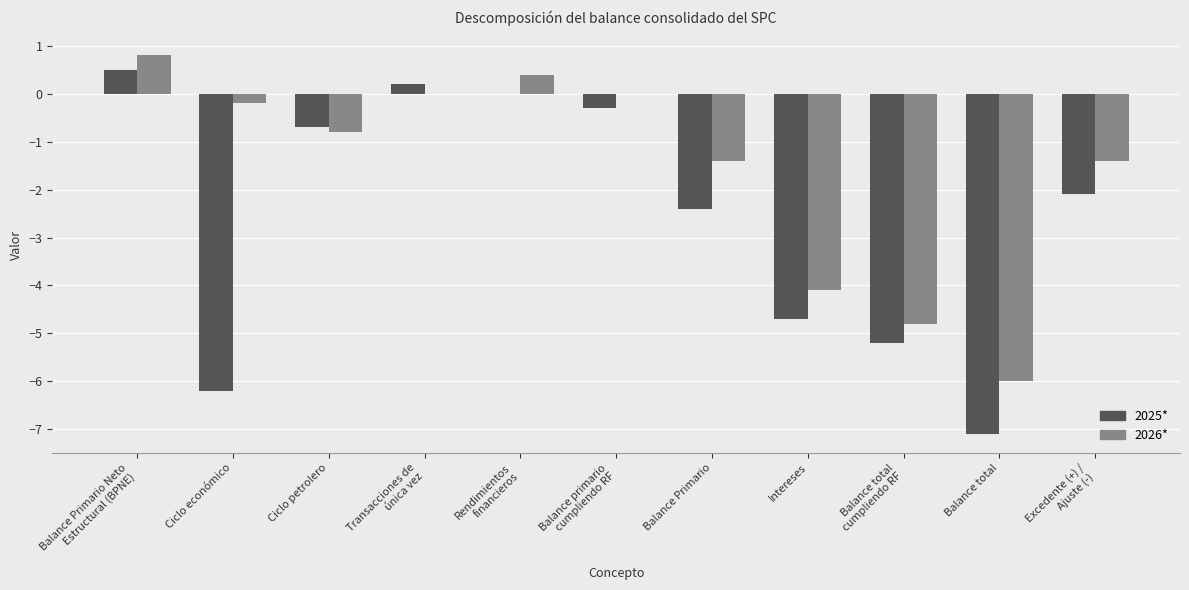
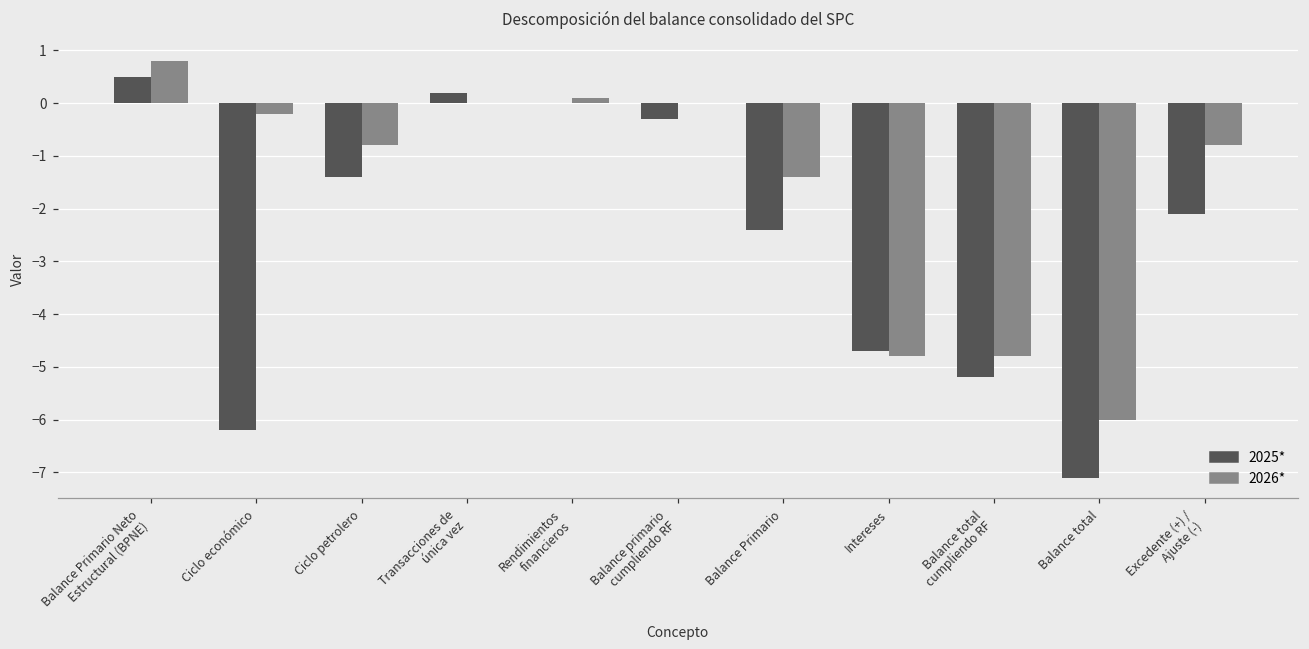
  {
    "2025*": {
      "Balance Primario Neto Estructural (BPNE)": 0.5,
      "Ciclo económico": -6.2,
-     "Ciclo petrolero": -0.7,
+     "Ciclo petrolero": -1.4,
      "Transacciones de única vez": 0.2,
      "Rendimientos financieros": 0.0,
      "Balance primario cumpliendo RF": -0.3,
      "Balance Primario": -2.4,
      "Intereses": -4.7,
      "Balance total cumpliendo RF": -5.2,
      "Balance total": -7.1,
      "Excedente (+) / Ajuste (-)": -2.1
    },
    "2026*": {
      "Balance Primario Neto Estructural (BPNE)": 0.8,
      "Ciclo económico": -0.2,
      "Ciclo petrolero": -0.8,
      "Transacciones de única vez": 0.0,
-     "Rendimientos financieros": 0.4,
+     "Rendimientos financieros": 0.1,
      "Balance primario cumpliendo RF": 0.0,
      "Balance Primario": -1.4,
-     "Intereses": -4.1,
+     "Intereses": -4.8,
      "Balance total cumpliendo RF": -4.8,
      "Balance total": -6.0,
-     "Excedente (+) / Ajuste (-)": -1.4
+     "Excedente (+) / Ajuste (-)": -0.8
    }
  }
